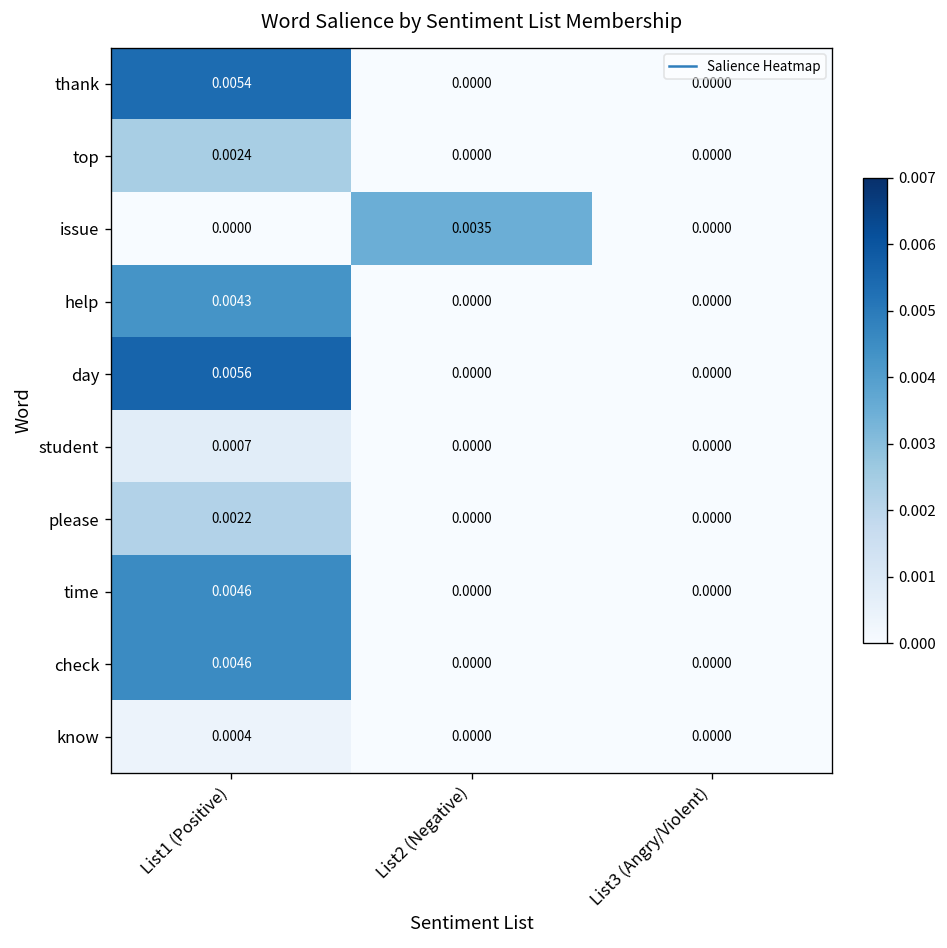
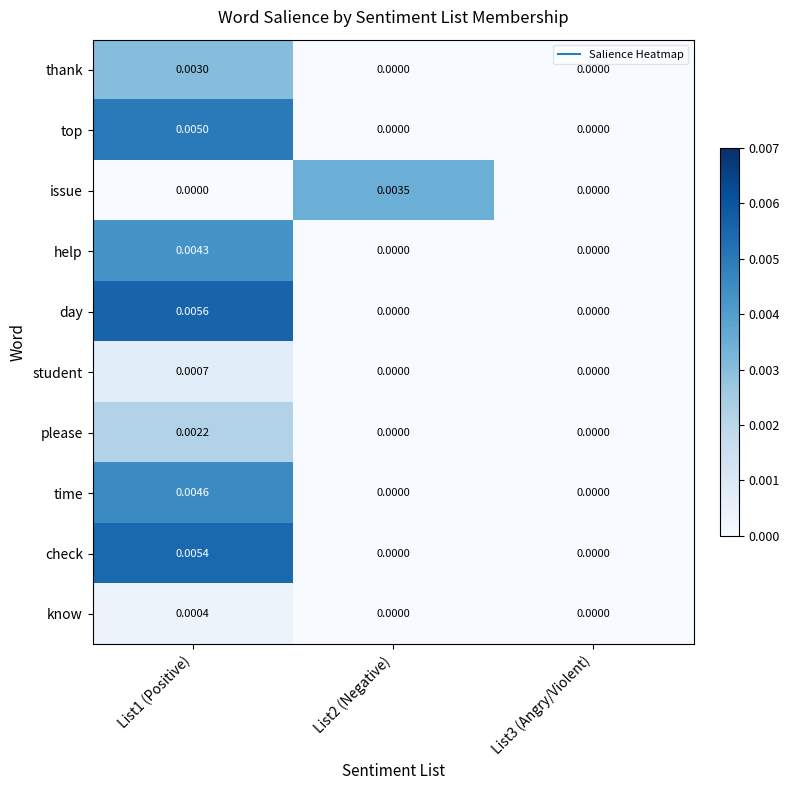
  {
    "thank": {
-     "List1 (Positive)": 0.0054,
+     "List1 (Positive)": 0.0030,
      "List2 (Negative)": 0.0000,
      "List3 (Angry/Violent)": 0.0000
    },
    "top": {
-     "List1 (Positive)": 0.0024,
+     "List1 (Positive)": 0.0050,
      "List2 (Negative)": 0.0000,
      "List3 (Angry/Violent)": 0.0000
    },
    "issue": {
      "List1 (Positive)": 0.0000,
      "List2 (Negative)": 0.0035,
      "List3 (Angry/Violent)": 0.0000
    },
    "help": {
      "List1 (Positive)": 0.0043,
      "List2 (Negative)": 0.0000,
      "List3 (Angry/Violent)": 0.0000
    },
    "day": {
      "List1 (Positive)": 0.0056,
      "List2 (Negative)": 0.0000,
      "List3 (Angry/Violent)": 0.0000
    },
    "student": {
      "List1 (Positive)": 0.0007,
      "List2 (Negative)": 0.0000,
      "List3 (Angry/Violent)": 0.0000
    },
    "please": {
      "List1 (Positive)": 0.0022,
      "List2 (Negative)": 0.0000,
      "List3 (Angry/Violent)": 0.0000
    },
    "time": {
      "List1 (Positive)": 0.0046,
      "List2 (Negative)": 0.0000,
      "List3 (Angry/Violent)": 0.0000
    },
    "check": {
-     "List1 (Positive)": 0.0046,
+     "List1 (Positive)": 0.0054,
      "List2 (Negative)": 0.0000,
      "List3 (Angry/Violent)": 0.0000
    },
    "know": {
      "List1 (Positive)": 0.0004,
      "List2 (Negative)": 0.0000,
      "List3 (Angry/Violent)": 0.0000
    }
  }
